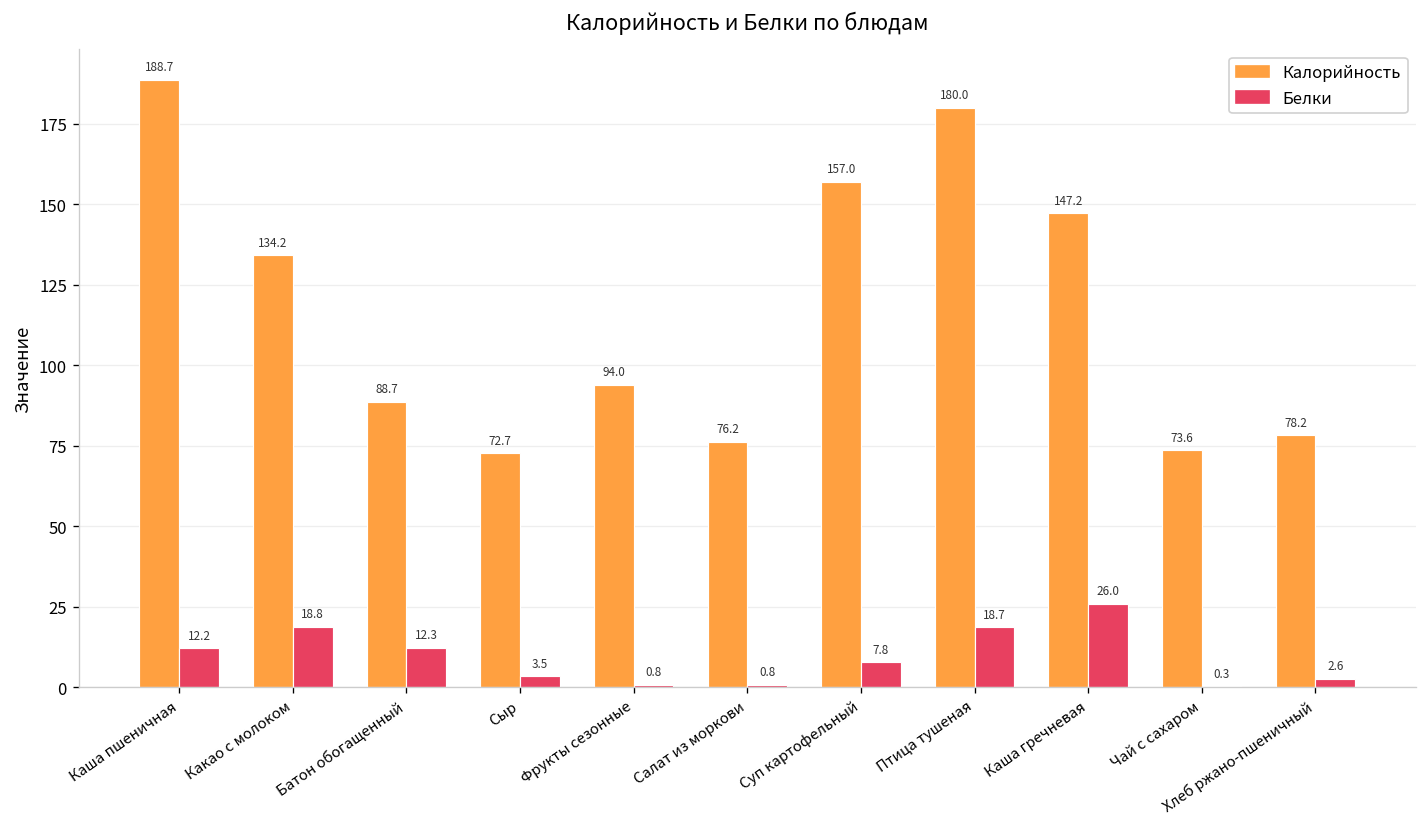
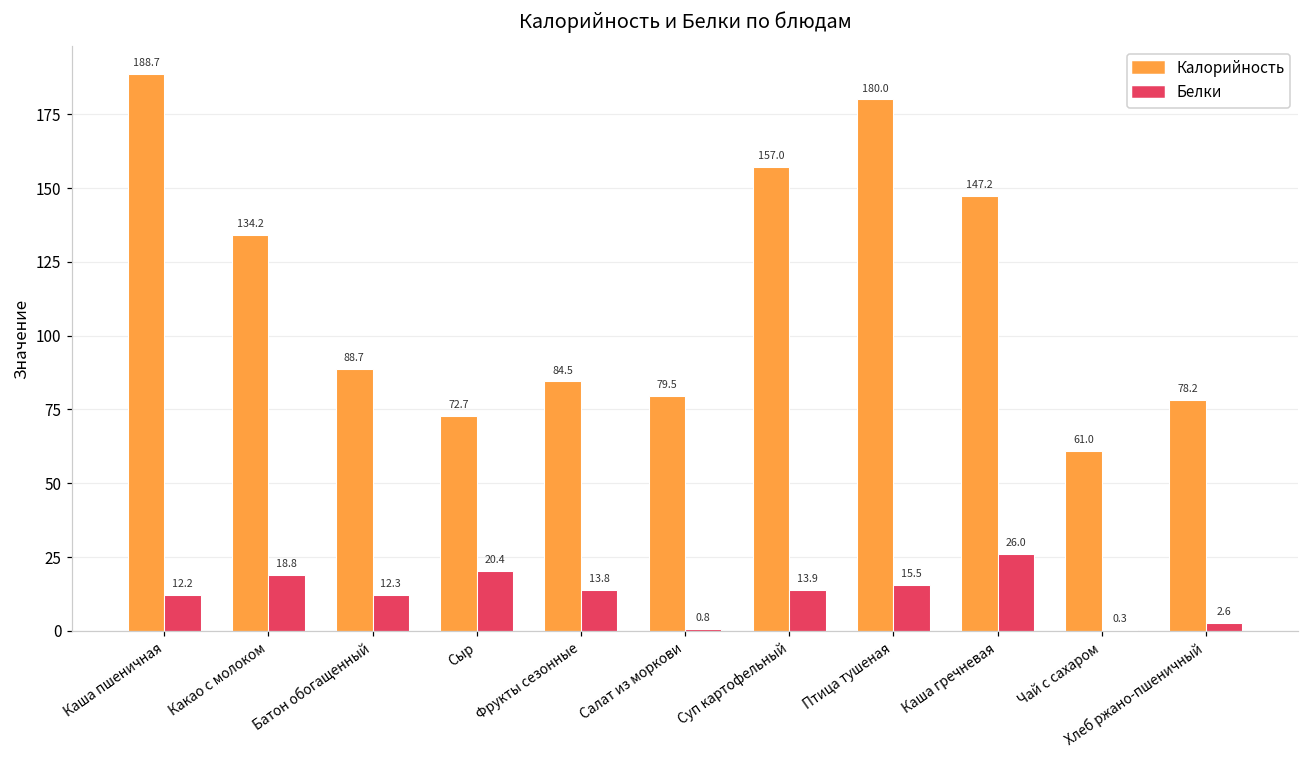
  {
    "Калорийность": {
      "Каша пшеничная": 188.7,
      "Какао с молоком": 134.2,
      "Батон обогащенный": 88.7,
      "Сыр": 72.7,
-     "Фрукты сезонные": 94.0,
-     "Салат из моркови": 76.2,
+     "Фрукты сезонные": 84.5,
+     "Салат из моркови": 79.5,
      "Суп картофельный": 157.0,
      "Птица тушеная": 180.0,
      "Каша гречневая": 147.2,
-     "Чай с сахаром": 73.6,
+     "Чай с сахаром": 61.0,
      "Хлеб ржано-пшеничный": 78.2
    },
    "Белки": {
      "Каша пшеничная": 12.2,
      "Какао с молоком": 18.8,
      "Батон обогащенный": 12.3,
-     "Сыр": 3.5,
-     "Фрукты сезонные": 0.8,
+     "Сыр": 20.4,
+     "Фрукты сезонные": 13.8,
      "Салат из моркови": 0.8,
-     "Суп картофельный": 7.8,
-     "Птица тушеная": 18.7,
+     "Суп картофельный": 13.9,
+     "Птица тушеная": 15.5,
      "Каша гречневая": 26.0,
      "Чай с сахаром": 0.3,
      "Хлеб ржано-пшеничный": 2.6
    }
  }
